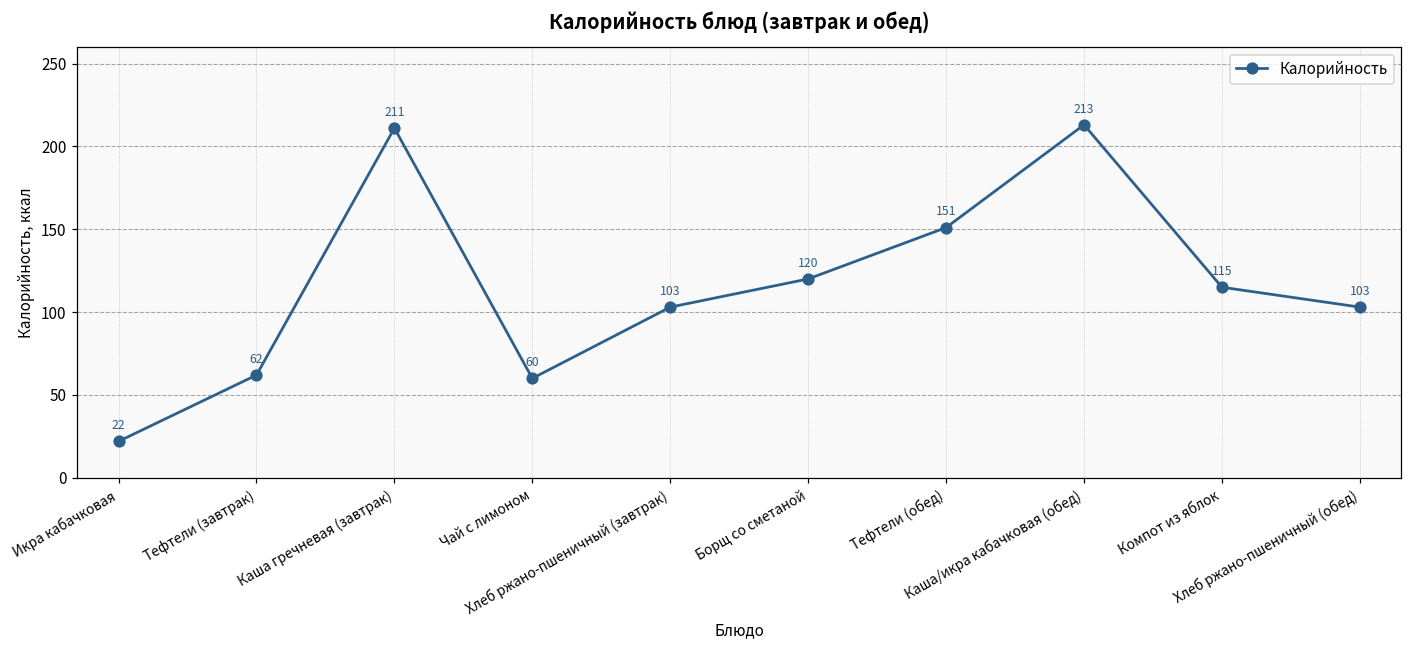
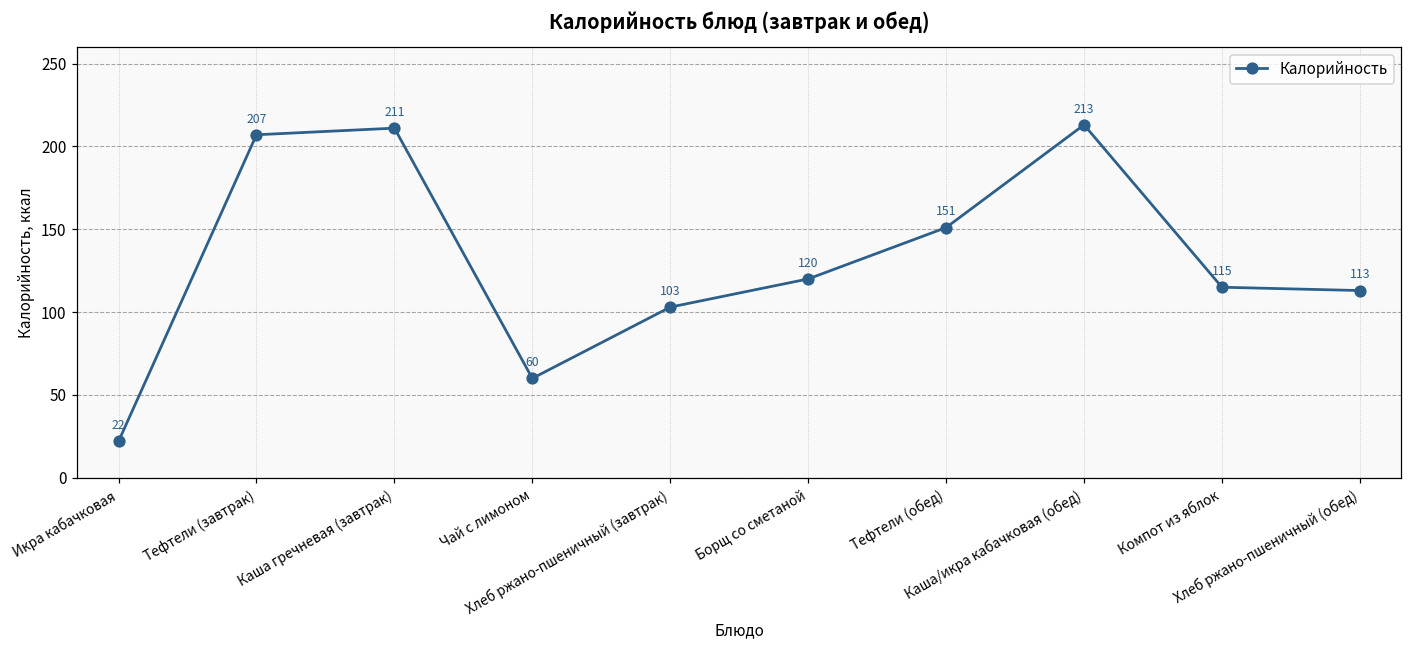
  {
    "Икра кабачковая": 22,
-   "Тефтели (завтрак)": 62,
+   "Тефтели (завтрак)": 207,
    "Каша гречневая (завтрак)": 211,
    "Чай с лимоном": 60,
    "Хлеб ржано-пшеничный (завтрак)": 103,
    "Борщ со сметаной": 120,
    "Тефтели (обед)": 151,
    "Каша/икра кабачковая (обед)": 213,
    "Компот из яблок": 115,
-   "Хлеб ржано-пшеничный (обед)": 103
+   "Хлеб ржано-пшеничный (обед)": 113
  }
